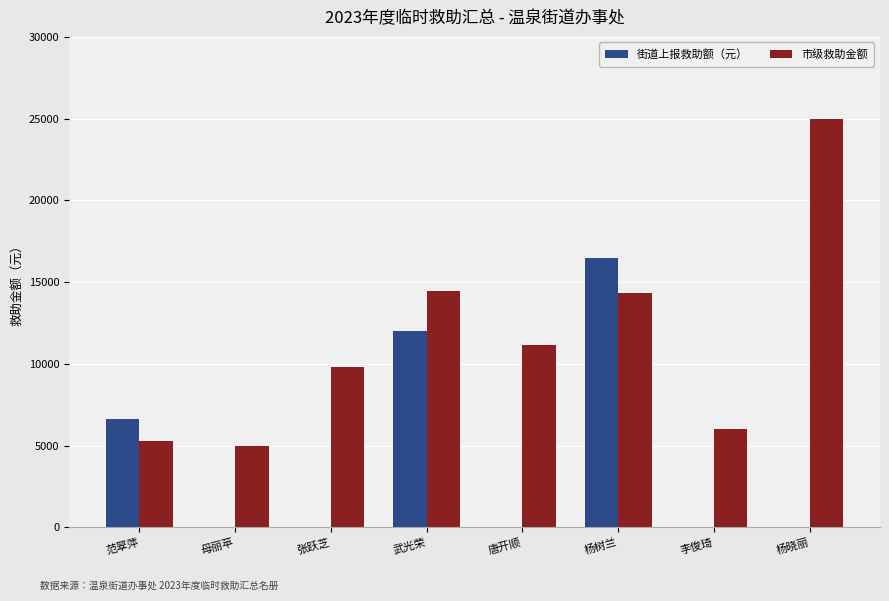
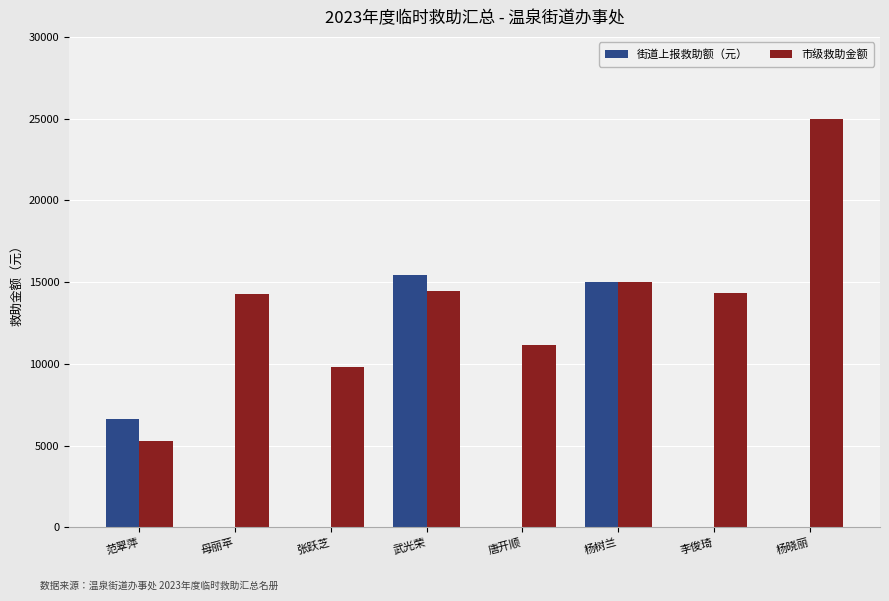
  {
    "街道上报救助额（元）": {
      "范翠萍": 6700,
      "母丽苹": 0,
      "张跃芝": 0,
-     "武光荣": 12000,
+     "武光荣": 15500,
      "唐开顺": 0,
-     "杨树兰": 16500,
+     "杨树兰": 15000,
      "李俊琦": 0,
      "杨晓丽": 0
    },
    "市级救助金额": {
      "范翠萍": 5300,
-     "母丽苹": 5000,
+     "母丽苹": 14300,
      "张跃芝": 9800,
      "武光荣": 14400,
      "唐开顺": 11200,
-     "杨树兰": 14300,
-     "李俊琦": 6000,
+     "杨树兰": 15000,
+     "李俊琦": 14400,
      "杨晓丽": 25000
    }
  }
